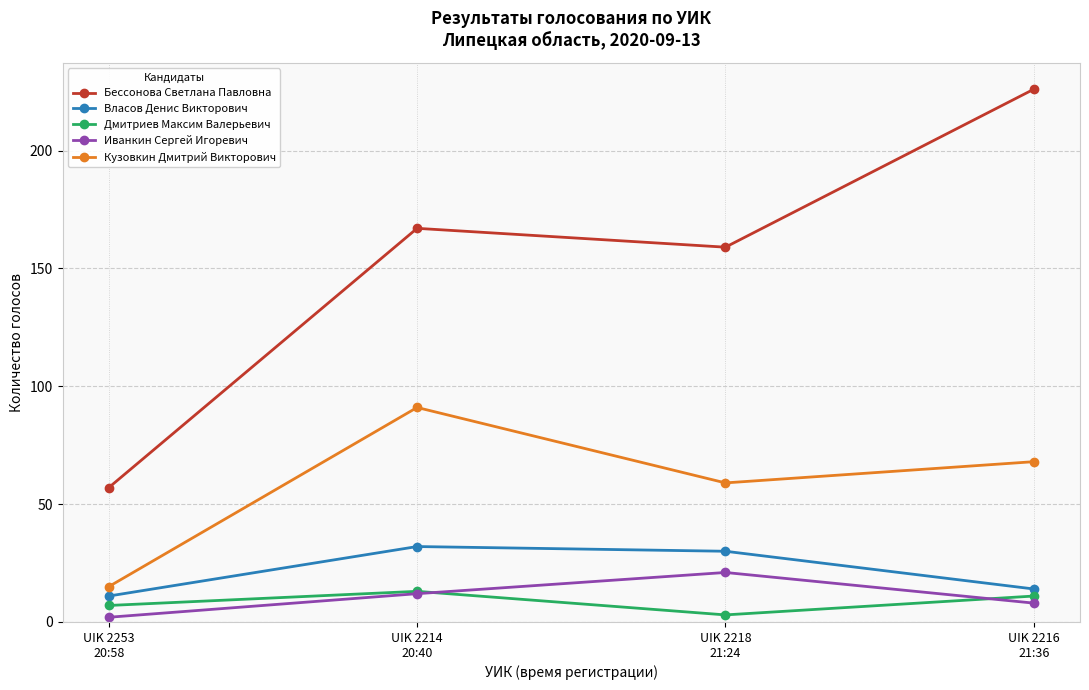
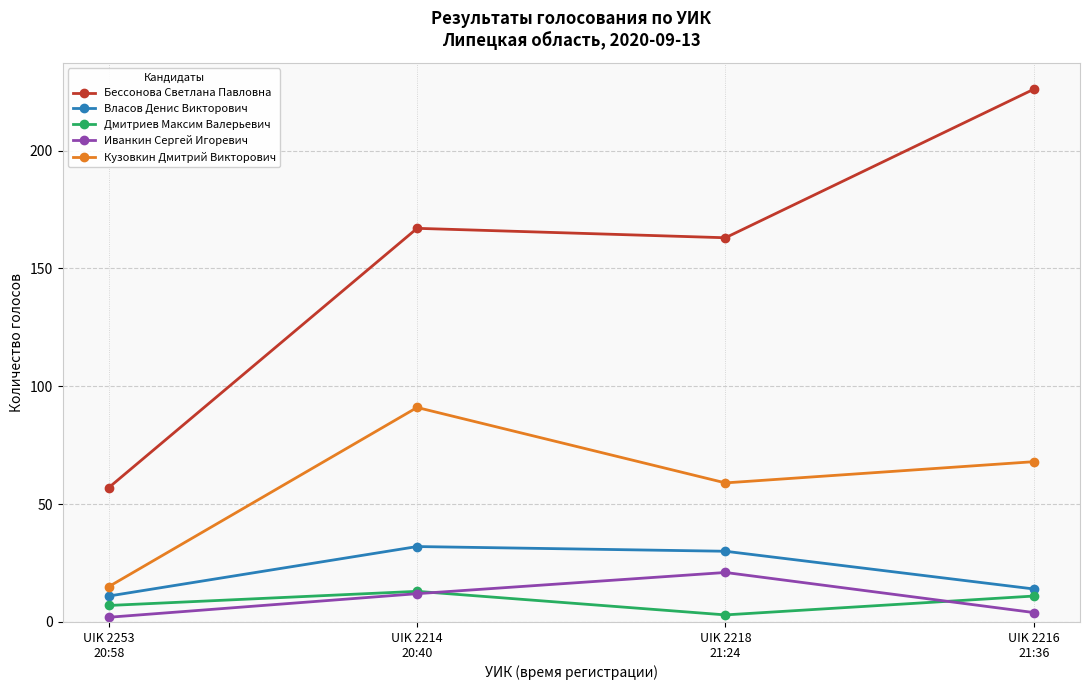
  {
    "Бессонова Светлана Павловна": {
      "UIK 2253 20:58": 57,
      "UIK 2214 20:40": 167,
-     "UIK 2218 21:24": 159,
+     "UIK 2218 21:24": 163,
      "UIK 2216 21:36": 226
    },
    "Власов Денис Викторович": {
      "UIK 2253 20:58": 11,
      "UIK 2214 20:40": 32,
      "UIK 2218 21:24": 30,
      "UIK 2216 21:36": 14
    },
    "Дмитриев Максим Валерьевич": {
      "UIK 2253 20:58": 7,
      "UIK 2218 21:24": 3,
      "UIK 2216 21:36": 11
    },
    "Иванкин Сергей Игоревич": {
      "UIK 2253 20:58": 2,
      "UIK 2218 21:24": 21,
-     "UIK 2216 21:36": 8
+     "UIK 2216 21:36": 4
    },
    "Кузовкин Дмитрий Викторович": {
      "UIK 2253 20:58": 15,
      "UIK 2214 20:40": 91,
      "UIK 2218 21:24": 59,
      "UIK 2216 21:36": 68
    }
  }
